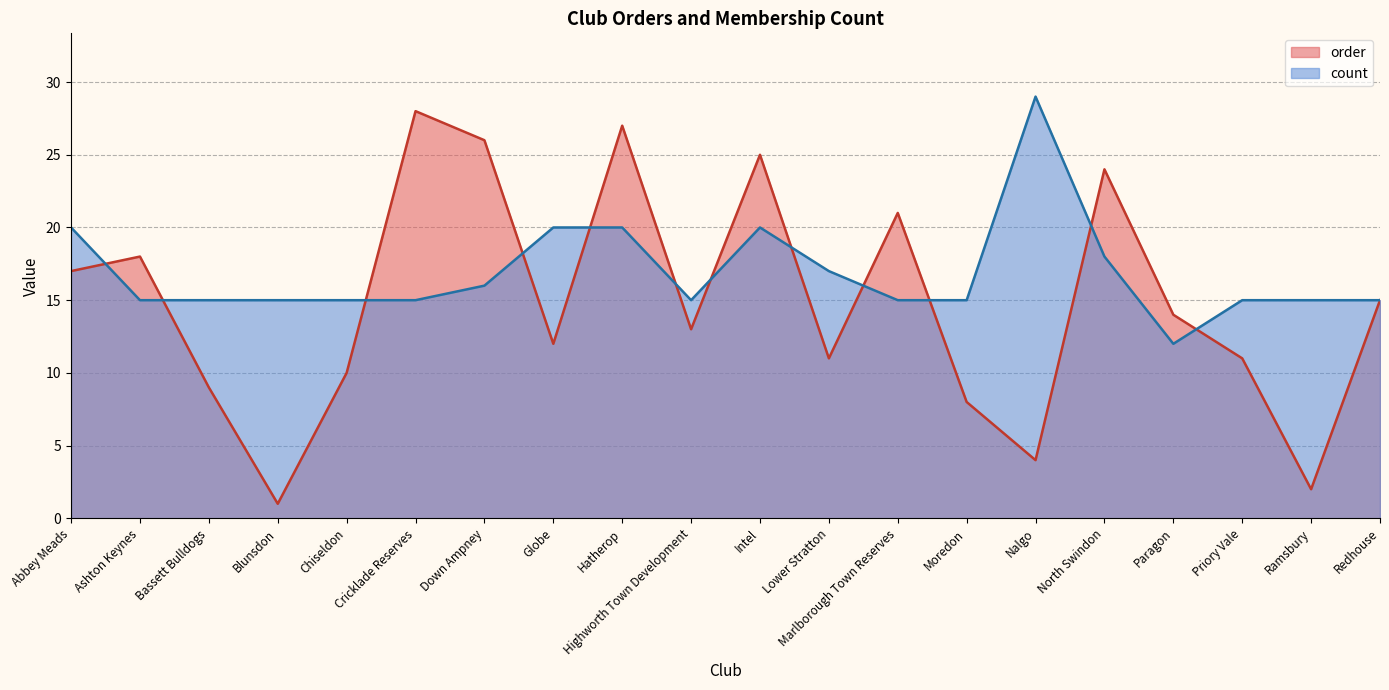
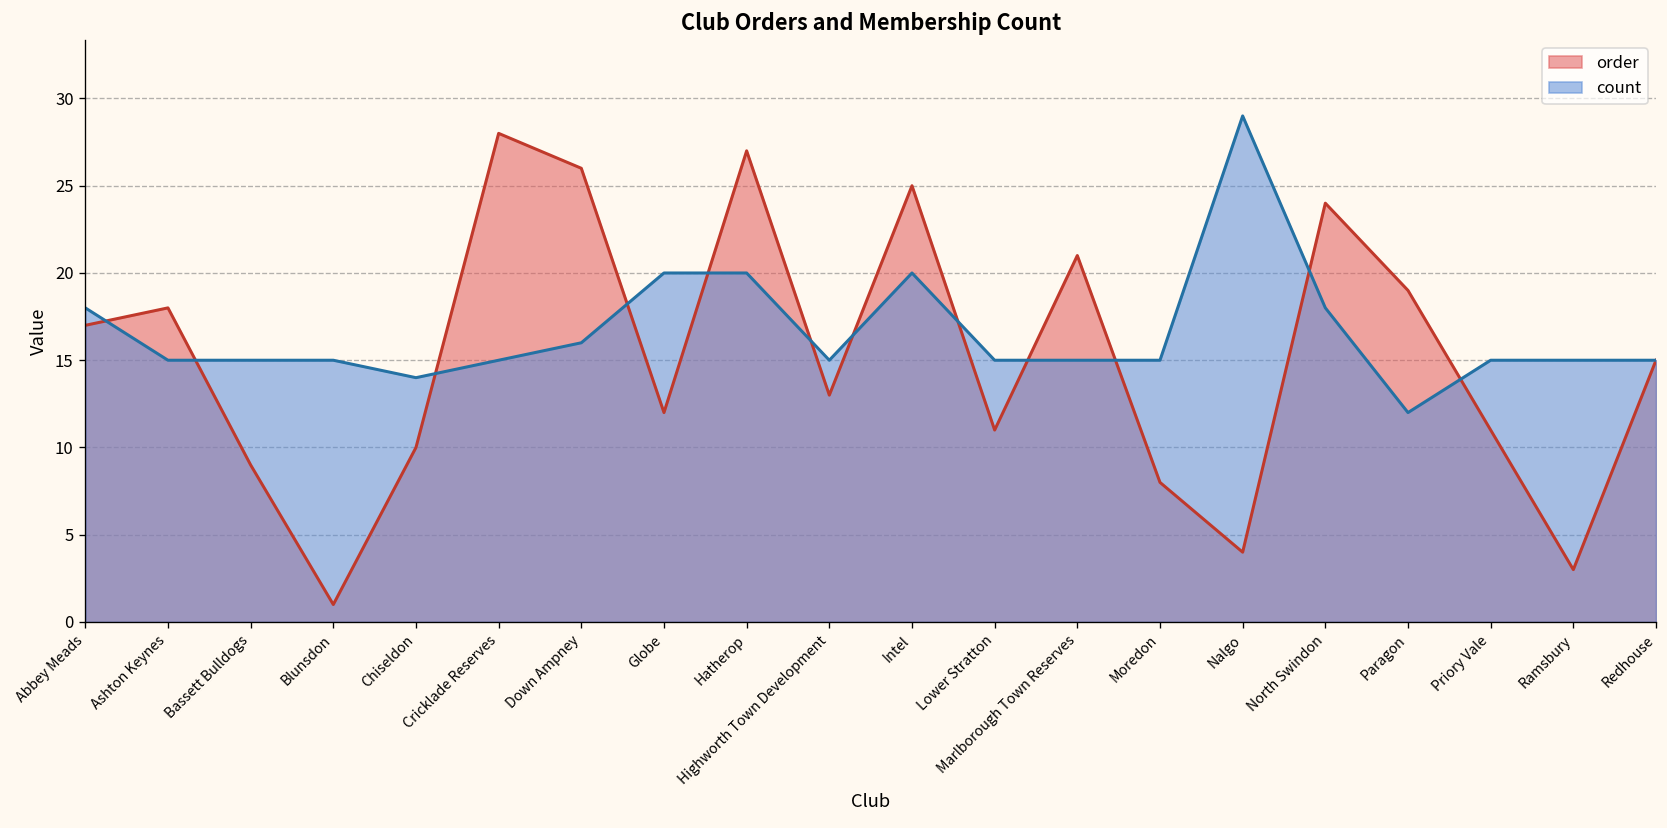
  {
    "order": {
      "Abbey Meads": 17,
      "Ashton Keynes": 18,
      "Bassett Bulldogs": 9,
      "Blunsdon": 1,
      "Chiseldon": 10,
      "Cricklade Reserves": 28,
      "Down Ampney": 26,
      "Globe": 12,
      "Hatherop": 27,
      "Highworth Town Development": 13,
      "Intel": 25,
      "Lower Stratton": 11,
      "Marlborough Town Reserves": 21,
      "Moredon": 8,
      "Nalgo": 4,
      "North Swindon": 24,
-     "Paragon": 14,
+     "Paragon": 19,
      "Priory Vale": 11,
-     "Ramsbury": 2
+     "Ramsbury": 3
    },
    "count": {
-     "Abbey Meads": 20,
+     "Abbey Meads": 18,
      "Ashton Keynes": 15,
      "Bassett Bulldogs": 15,
      "Blunsdon": 15,
-     "Chiseldon": 15,
+     "Chiseldon": 14,
      "Cricklade Reserves": 15,
      "Down Ampney": 16,
      "Globe": 20,
      "Hatherop": 20,
      "Highworth Town Development": 15,
      "Intel": 20,
-     "Lower Stratton": 17,
+     "Lower Stratton": 15,
      "Marlborough Town Reserves": 15,
      "Moredon": 15,
      "Nalgo": 29,
      "North Swindon": 18,
      "Paragon": 12,
      "Priory Vale": 15,
      "Ramsbury": 15
    }
  }
